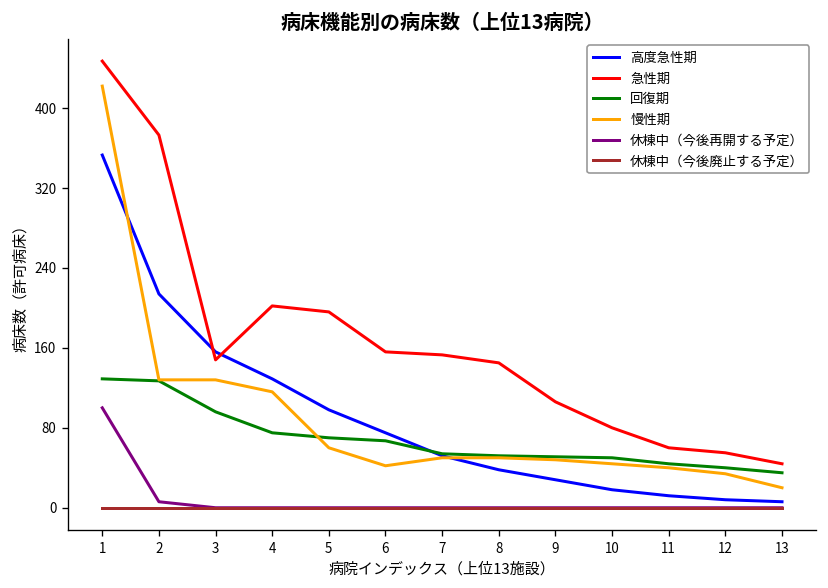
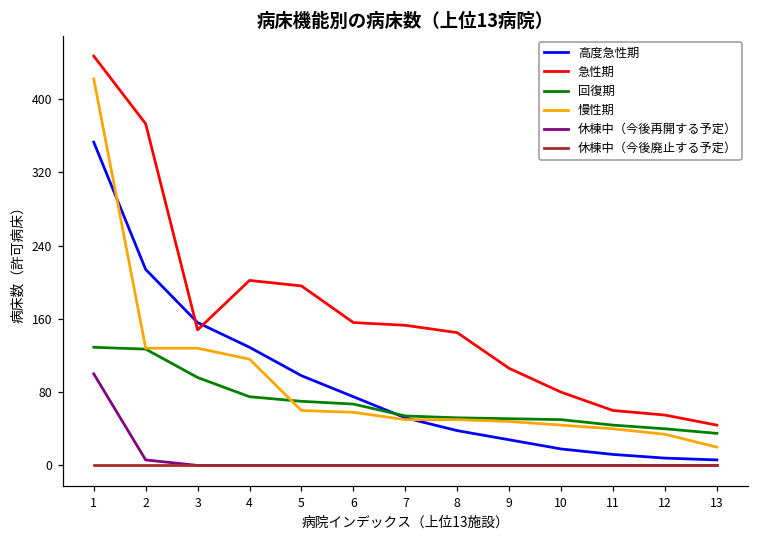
  {
    "高度急性期": {
      "1": 350,
      "2": 210,
      "3": 160,
      "4": 130,
      "5": 100,
      "6": 80,
      "8": 40,
      "9": 30,
      "10": 20,
      "11": 10,
      "12": 10,
      "13": 10
    },
    "急性期": {
      "1": 450,
      "2": 370,
      "3": 150,
      "4": 200,
      "5": 200,
      "6": 160,
      "7": 150,
      "8": 150,
      "9": 110,
      "10": 80,
      "11": 60,
      "12": 60,
      "13": 40
    },
    "回復期": {
      "1": 130,
      "3": 100,
      "4": 80,
      "5": 70,
      "6": 70,
      "10": 50,
      "11": 40,
      "12": 40,
      "13": 40
    },
    "慢性期": {
      "1": 420,
      "3": 130,
      "4": 120,
      "5": 60,
-     "6": 40,
+     "6": 60,
      "10": 40,
      "11": 40,
      "12": 30,
      "13": 20
    },
    "休棟中（今後再開する予定）": {
      "1": 100,
      "2": 10
    },
    "休棟中（今後廃止する予定）": {
      "1": 0,
      "2": 0
    }
  }
